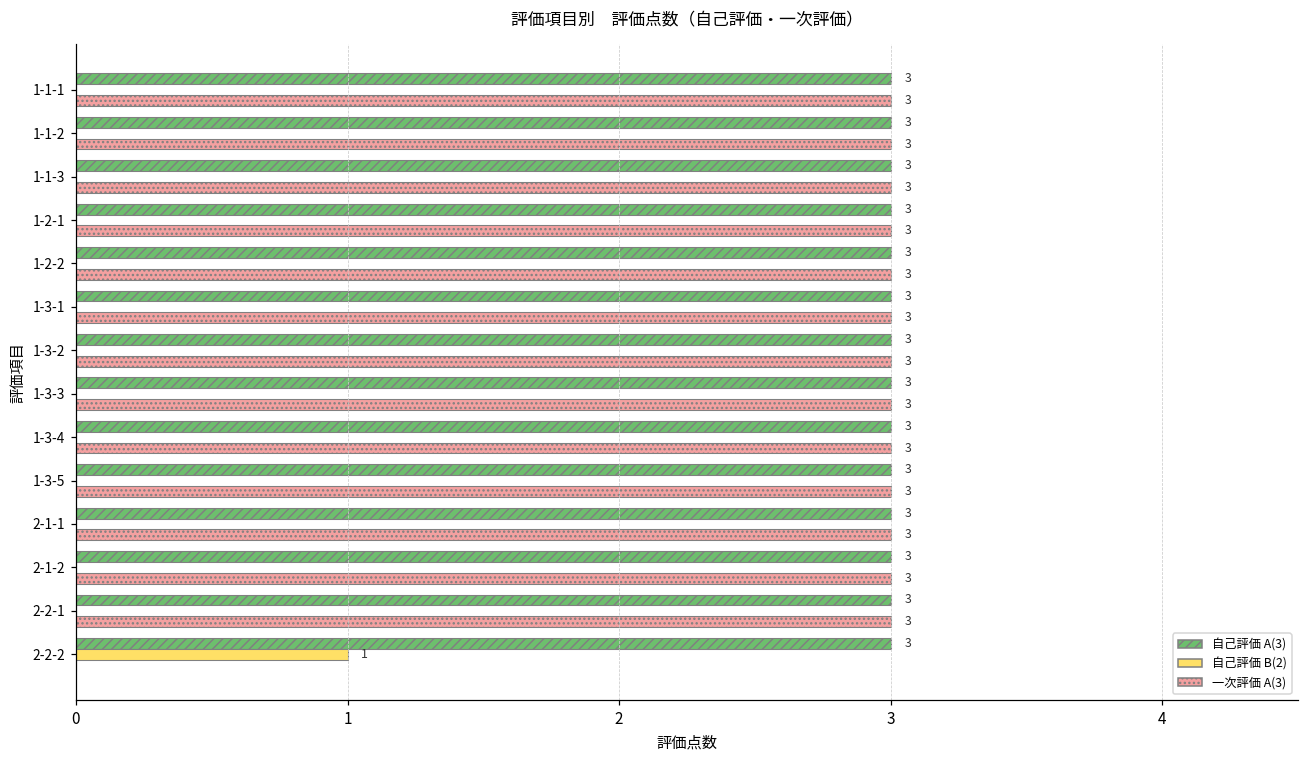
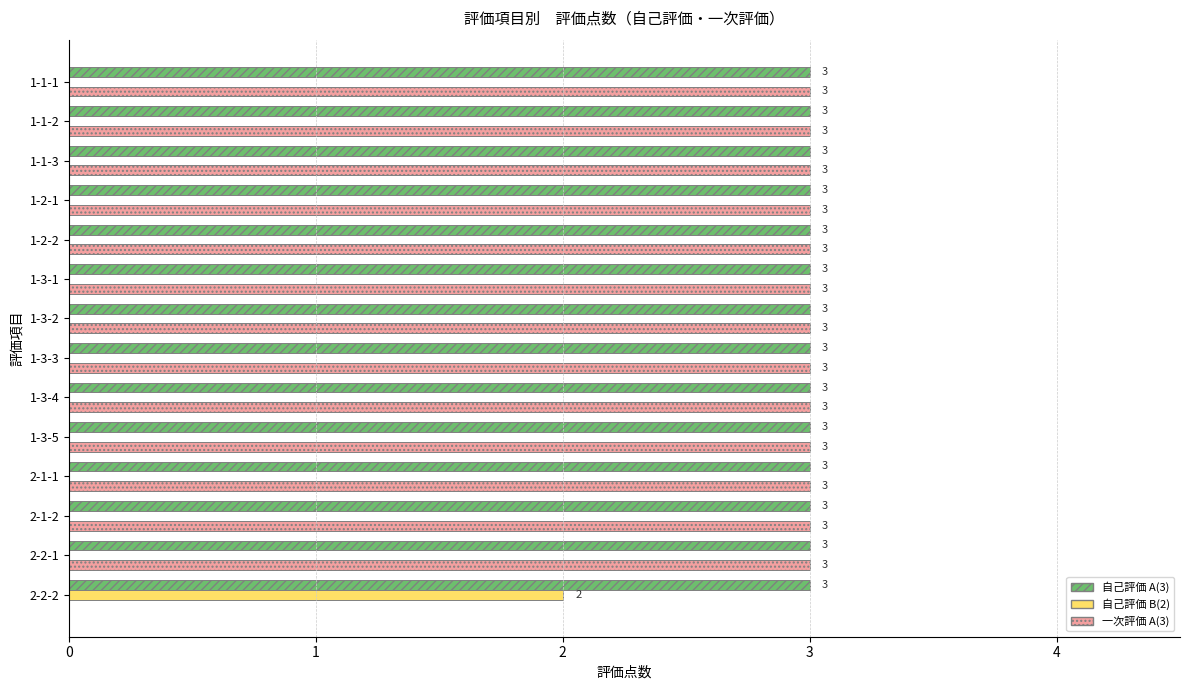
  {
    "自己評価 A(3)": {
      "1-1-1": 3,
      "1-1-2": 3,
      "1-1-3": 3,
      "1-2-1": 3,
      "1-2-2": 3,
      "1-3-1": 3,
      "1-3-2": 3,
      "1-3-3": 3,
      "1-3-4": 3,
      "1-3-5": 3,
      "2-1-1": 3,
      "2-1-2": 3,
      "2-2-1": 3,
      "2-2-2": 3
    },
    "自己評価 B(2)": {
-     "2-2-2": 1
+     "2-2-2": 2
    },
    "一次評価 A(3)": {
      "1-1-1": 3,
      "1-1-2": 3,
      "1-1-3": 3,
      "1-2-1": 3,
      "1-2-2": 3,
      "1-3-1": 3,
      "1-3-2": 3,
      "1-3-3": 3,
      "1-3-4": 3,
      "1-3-5": 3,
      "2-1-1": 3,
      "2-1-2": 3,
      "2-2-1": 3
    }
  }
